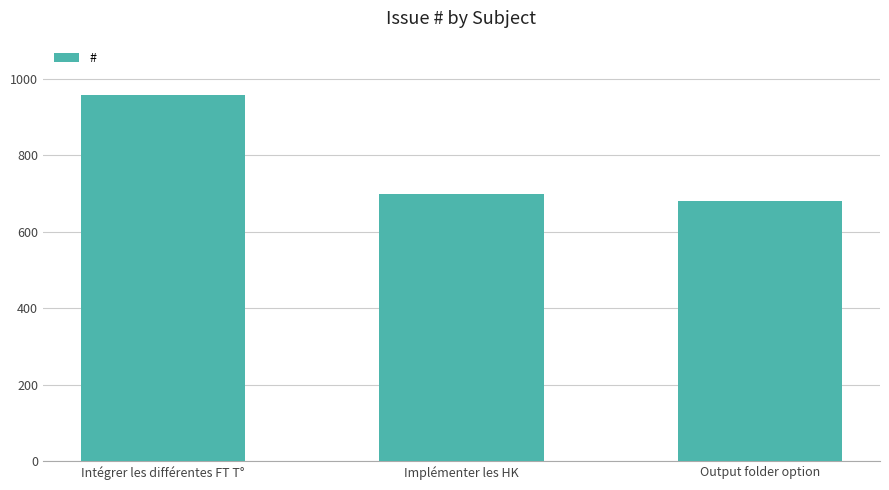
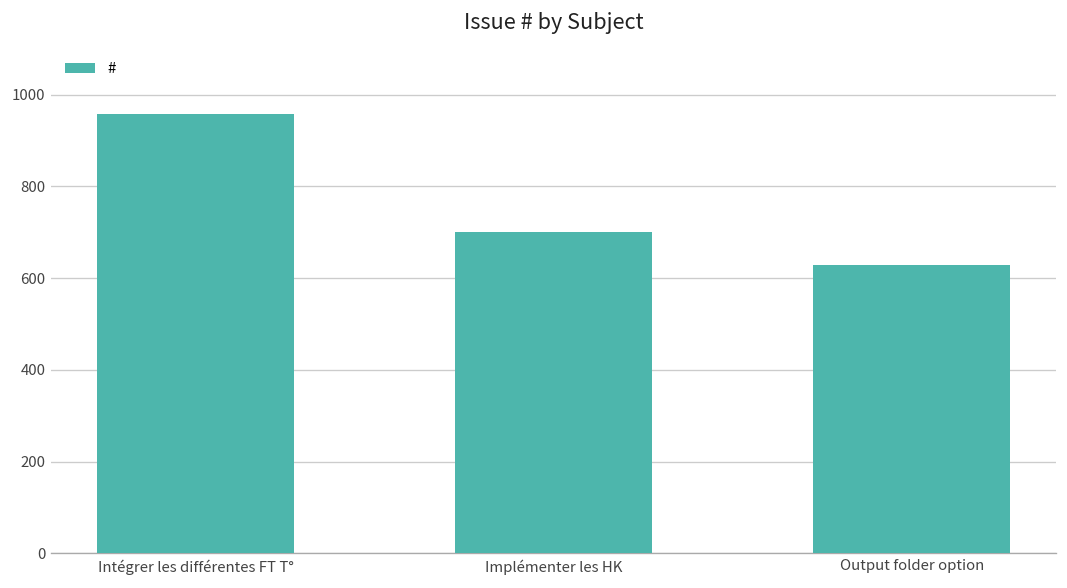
  {
    "Intégrer les différentes FT T°": 960,
    "Implémenter les HK": 700,
-   "Output folder option": 680
+   "Output folder option": 630
  }
